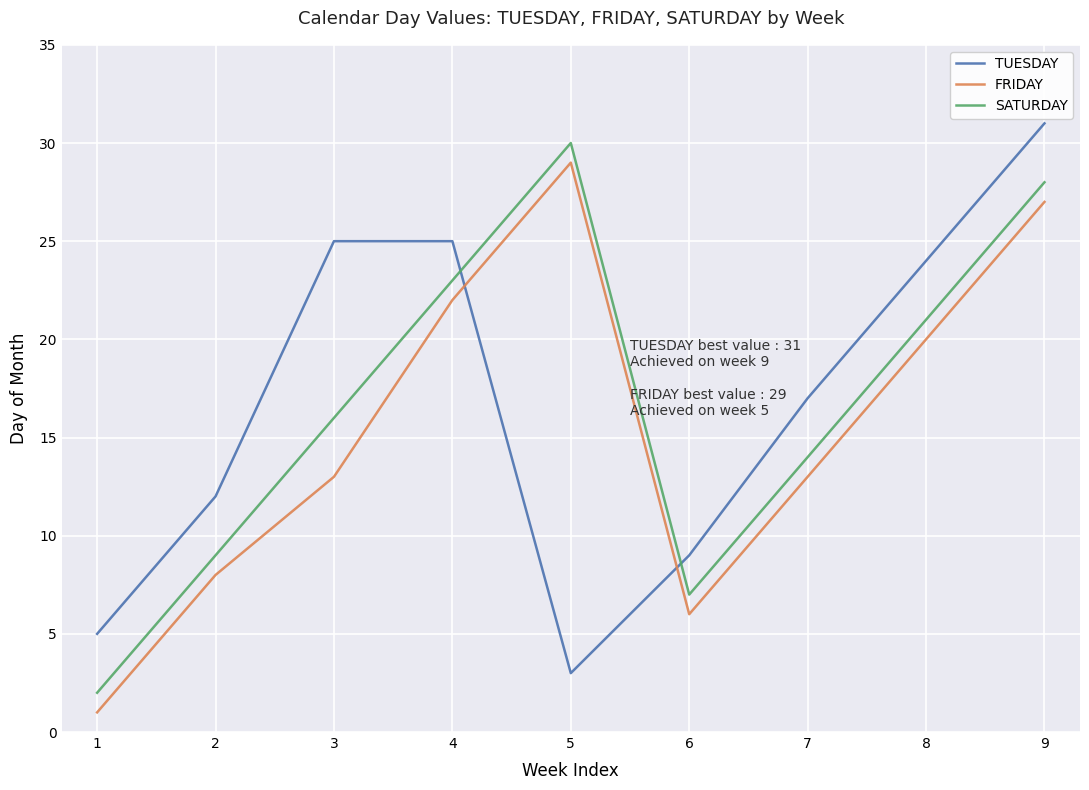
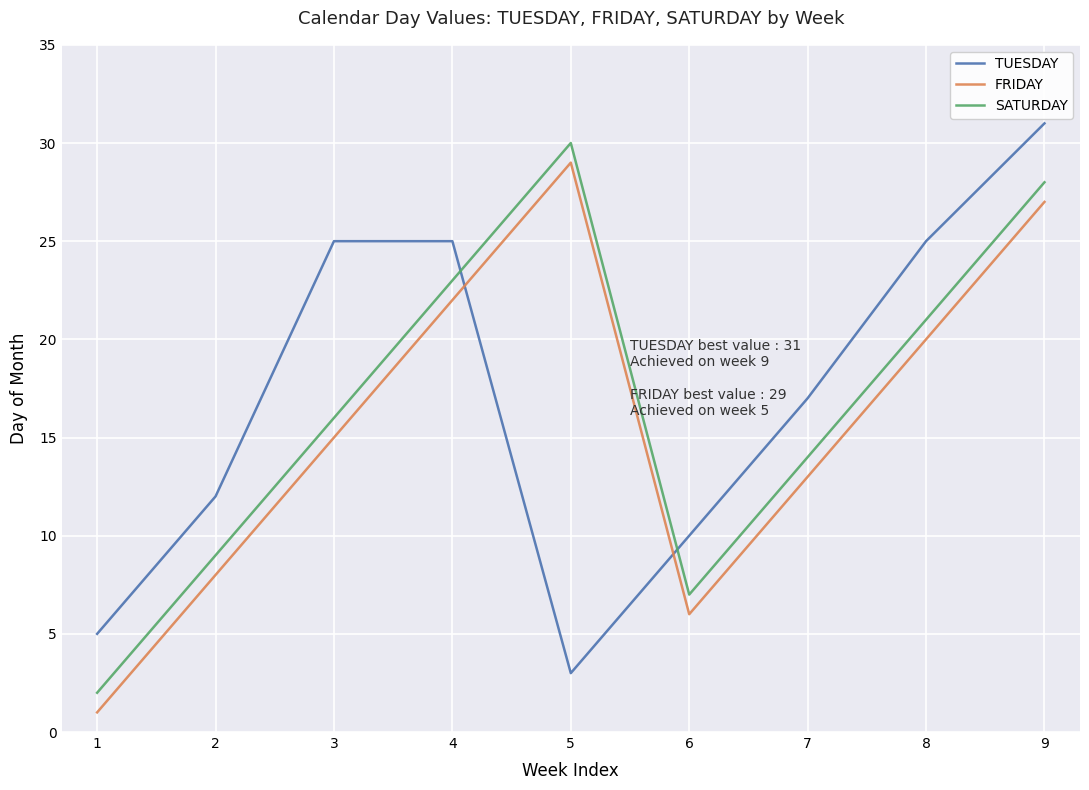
  {
    "TUESDAY": {
      "1": 5,
      "2": 12,
      "3": 25,
      "4": 25,
      "5": 3,
-     "6": 9,
-     "8": 24,
+     "6": 10,
+     "8": 25,
      "9": 31
    },
    "FRIDAY": {
      "1": 1,
      "2": 8,
-     "3": 13,
+     "3": 15,
      "4": 22,
      "5": 29,
      "6": 6,
      "7": 13,
      "8": 20,
      "9": 27
    },
    "SATURDAY": {
      "1": 2,
      "2": 9,
      "3": 16,
      "4": 23,
      "5": 30,
      "6": 7,
      "7": 14,
      "8": 21,
      "9": 28
    }
  }
